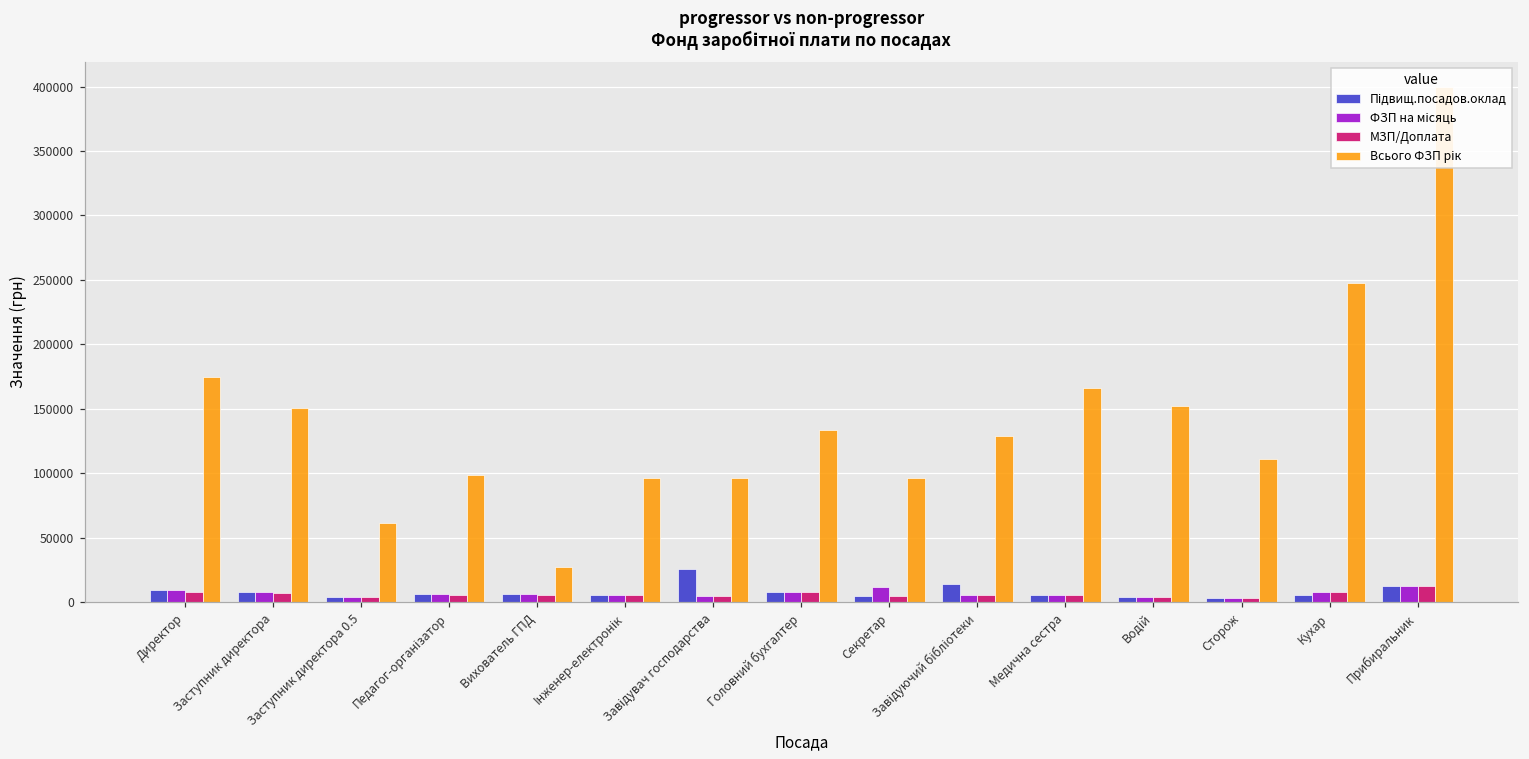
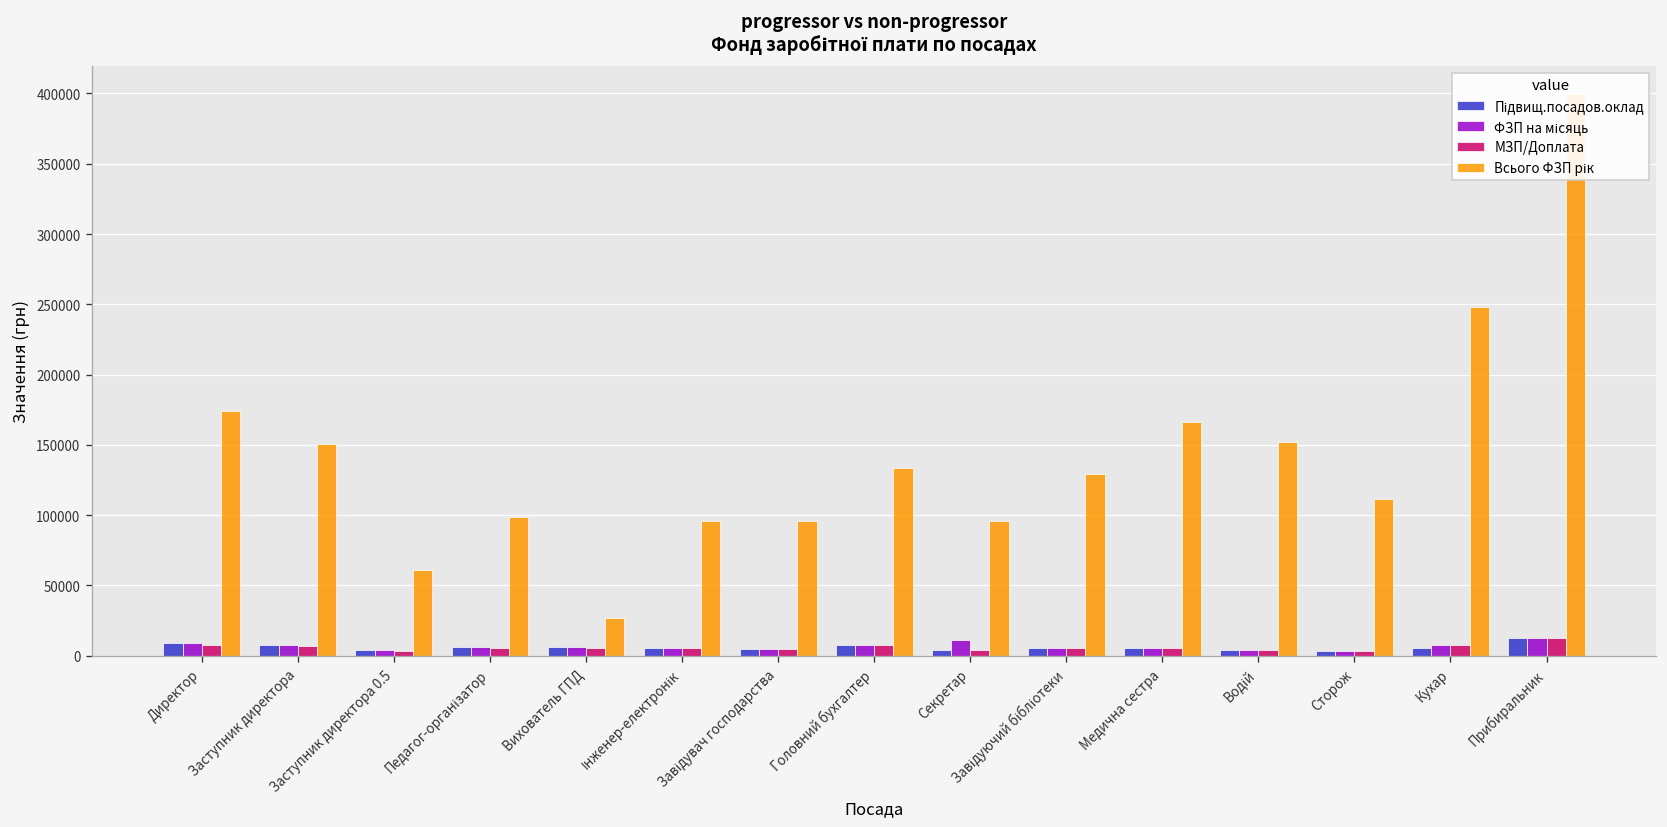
  {
    "Підвищ.посадов.оклад": {
      "Директор": 9000,
      "Заступник директора": 8000,
      "Заступник директора 0.5": 4000,
      "Педагог-організатор": 6000,
      "Вихователь ГПД": 6000,
      "Інженер-електронік": 6000,
-     "Завідувач господарства": 26000,
+     "Завідувач господарства": 5000,
      "Головний бухгалтер": 7000,
      "Секретар": 4000,
-     "Завідуючий бібліотеки": 14000,
+     "Завідуючий бібліотеки": 6000,
      "Медична сестра": 6000,
      "Водій": 4000,
      "Сторож": 3000,
      "Кухар": 6000,
      "Прибиральник": 13000
    },
    "ФЗП на місяць": {
      "Директор": 9000,
      "Заступник директора": 8000,
      "Заступник директора 0.5": 4000,
      "Педагог-організатор": 6000,
      "Вихователь ГПД": 6000,
      "Інженер-електронік": 6000,
      "Завідувач господарства": 5000,
      "Головний бухгалтер": 7000,
      "Секретар": 11000,
      "Завідуючий бібліотеки": 6000,
      "Медична сестра": 6000,
      "Водій": 4000,
      "Сторож": 3000,
      "Кухар": 8000,
      "Прибиральник": 13000
    },
    "МЗП/Доплата": {
      "Директор": 7000,
      "Заступник директора": 7000,
      "Заступник директора 0.5": 4000,
      "Педагог-організатор": 6000,
      "Вихователь ГПД": 6000,
      "Інженер-електронік": 6000,
      "Завідувач господарства": 5000,
      "Головний бухгалтер": 7000,
      "Секретар": 4000,
      "Завідуючий бібліотеки": 6000,
      "Медична сестра": 6000,
      "Водій": 4000,
      "Сторож": 3000,
      "Кухар": 8000,
      "Прибиральник": 13000
    },
    "Всього ФЗП рік": {
      "Директор": 174000,
      "Заступник директора": 151000,
      "Заступник директора 0.5": 61000,
      "Педагог-організатор": 98000,
      "Вихователь ГПД": 27000,
      "Інженер-електронік": 96000,
      "Завідувач господарства": 96000,
      "Головний бухгалтер": 134000,
      "Секретар": 96000,
      "Завідуючий бібліотеки": 129000,
      "Медична сестра": 166000,
      "Водій": 152000,
      "Сторож": 111000,
      "Кухар": 248000
    }
  }
